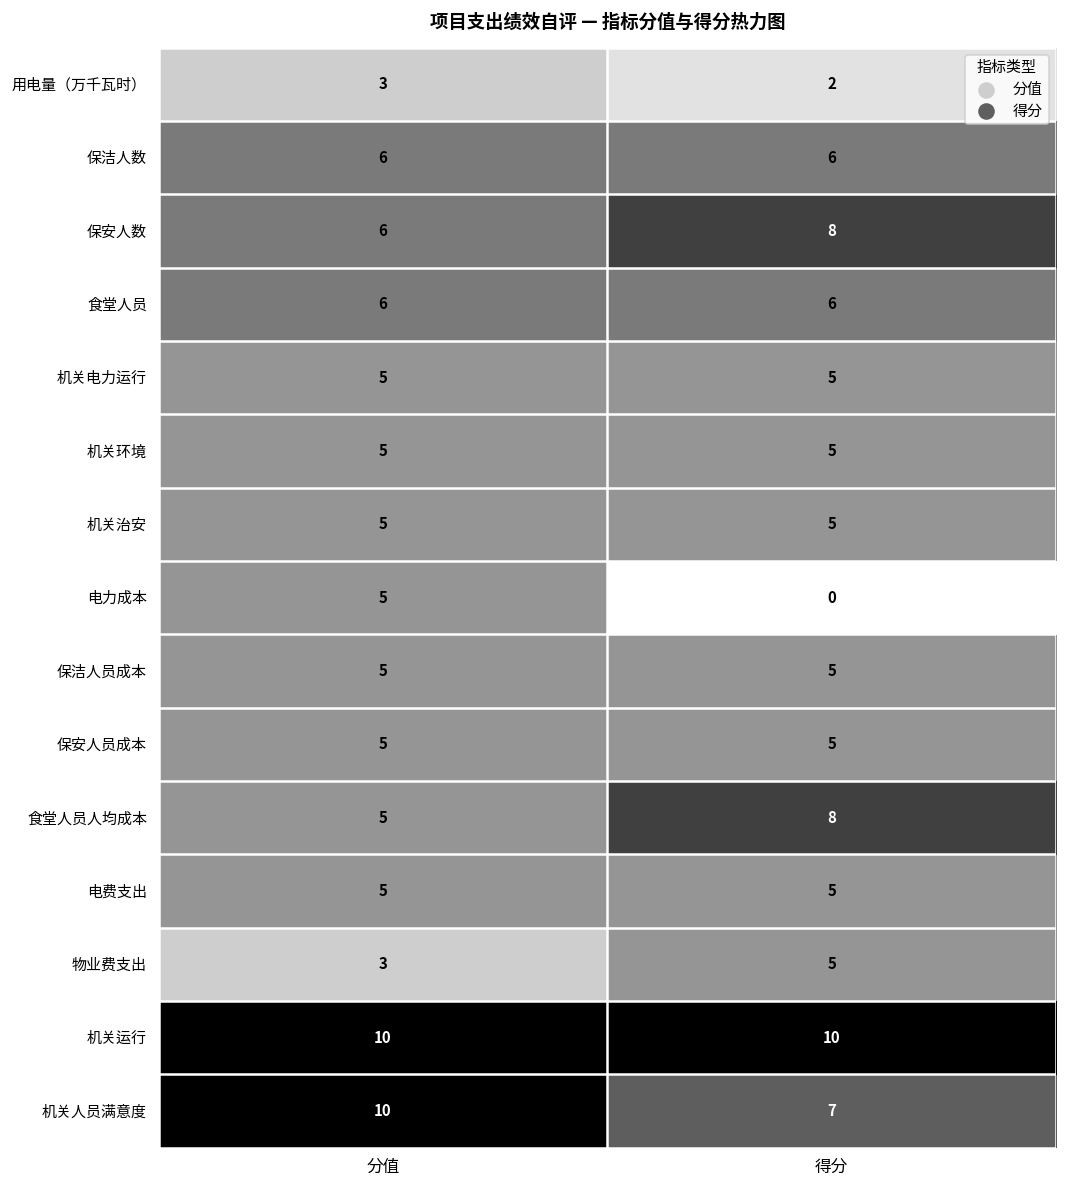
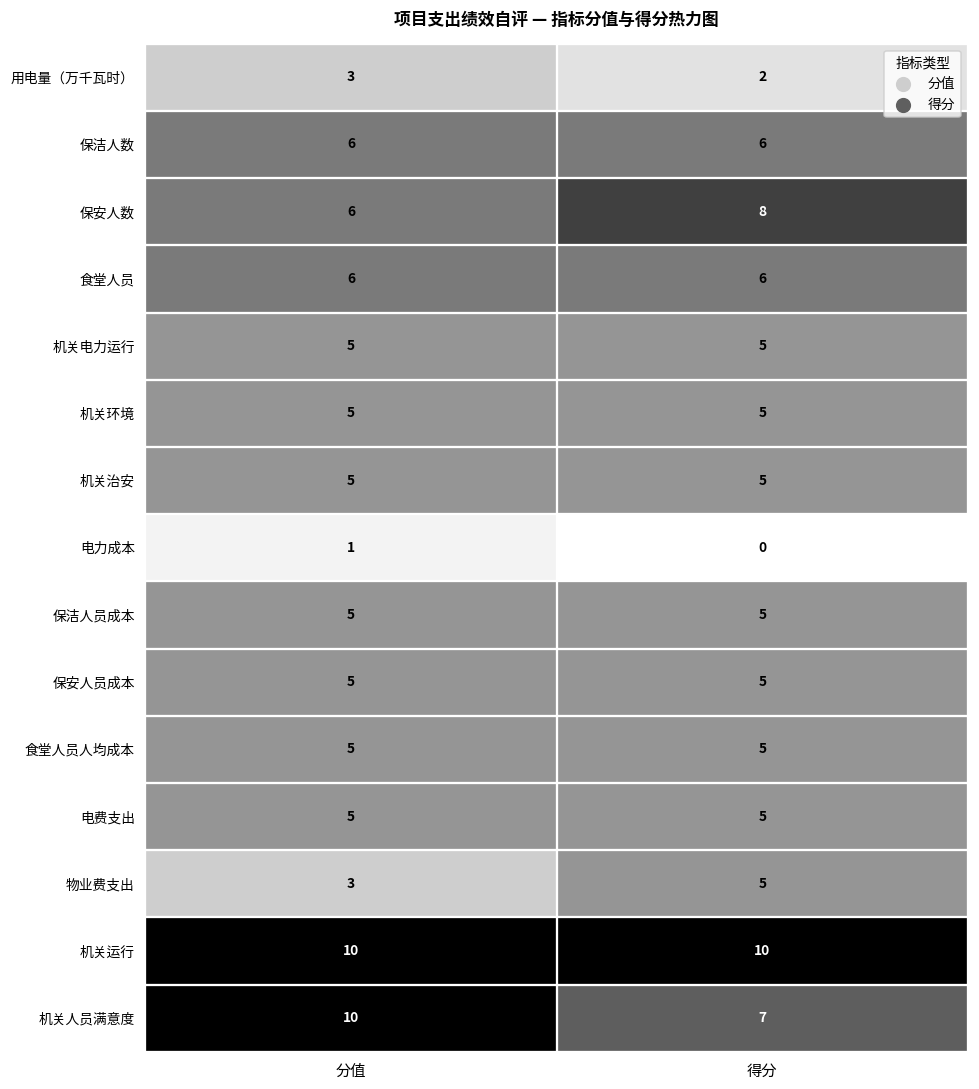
  {
    "用电量（万千瓦时）": {
      "分值": 3,
      "得分": 2
    },
    "保洁人数": {
      "分值": 6,
      "得分": 6
    },
    "保安人数": {
      "分值": 6,
      "得分": 8
    },
    "食堂人员": {
      "分值": 6,
      "得分": 6
    },
    "机关电力运行": {
      "分值": 5,
      "得分": 5
    },
    "机关环境": {
      "分值": 5,
      "得分": 5
    },
    "机关治安": {
      "分值": 5,
      "得分": 5
    },
    "电力成本": {
-     "分值": 5,
+     "分值": 1,
      "得分": 0
    },
    "保洁人员成本": {
      "分值": 5,
      "得分": 5
    },
    "保安人员成本": {
      "分值": 5,
      "得分": 5
    },
    "食堂人员人均成本": {
      "分值": 5,
-     "得分": 8
+     "得分": 5
    },
    "电费支出": {
      "分值": 5,
      "得分": 5
    },
    "物业费支出": {
      "分值": 3,
      "得分": 5
    },
    "机关运行": {
      "分值": 10,
      "得分": 10
    },
    "机关人员满意度": {
      "分值": 10,
      "得分": 7
    }
  }
